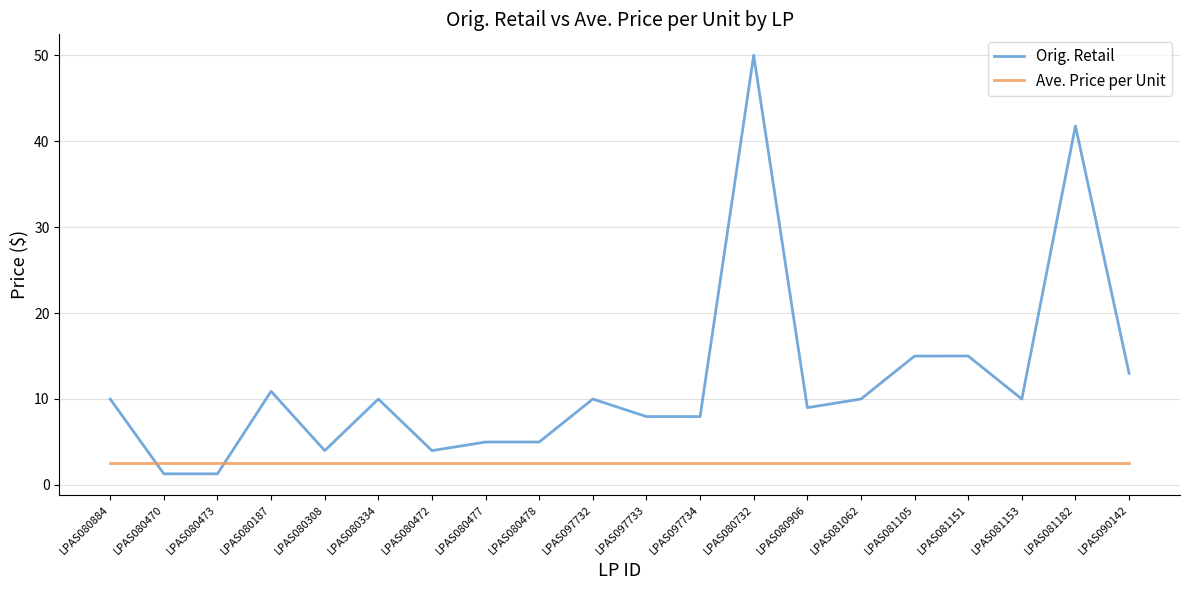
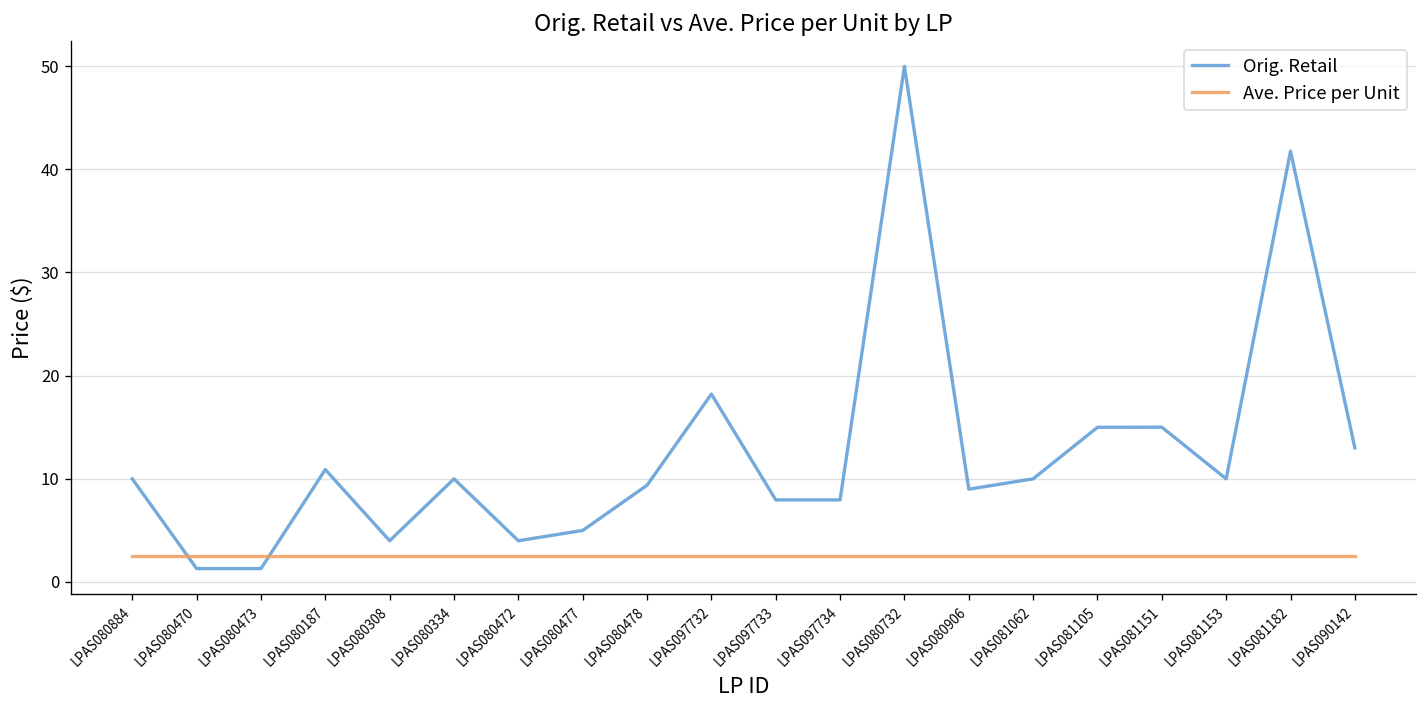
  {
    "Orig. Retail": {
      "LPAS080884": 10,
      "LPAS080470": 1,
      "LPAS080473": 1,
      "LPAS080187": 11,
      "LPAS080308": 4,
      "LPAS080334": 10,
      "LPAS080472": 4,
      "LPAS080477": 5,
-     "LPAS080478": 5,
-     "LPAS097732": 10,
+     "LPAS080478": 9,
+     "LPAS097732": 18,
      "LPAS097733": 8,
      "LPAS097734": 8,
      "LPAS080732": 50,
      "LPAS080906": 9,
      "LPAS081062": 10,
      "LPAS081105": 15,
      "LPAS081151": 15,
      "LPAS081153": 10,
      "LPAS081182": 42,
      "LPAS090142": 13
    },
    "Ave. Price per Unit": {
      "LPAS080884": 3,
      "LPAS080470": 3,
      "LPAS080473": 3,
      "LPAS080187": 3,
      "LPAS080308": 3,
      "LPAS080334": 3,
      "LPAS080472": 3,
      "LPAS080477": 3,
      "LPAS080478": 3,
      "LPAS097732": 3,
      "LPAS097733": 3,
      "LPAS097734": 3,
      "LPAS080732": 3,
      "LPAS080906": 3,
      "LPAS081062": 3,
      "LPAS081105": 3,
      "LPAS081151": 3,
      "LPAS081153": 3,
      "LPAS081182": 3,
      "LPAS090142": 3
    }
  }
